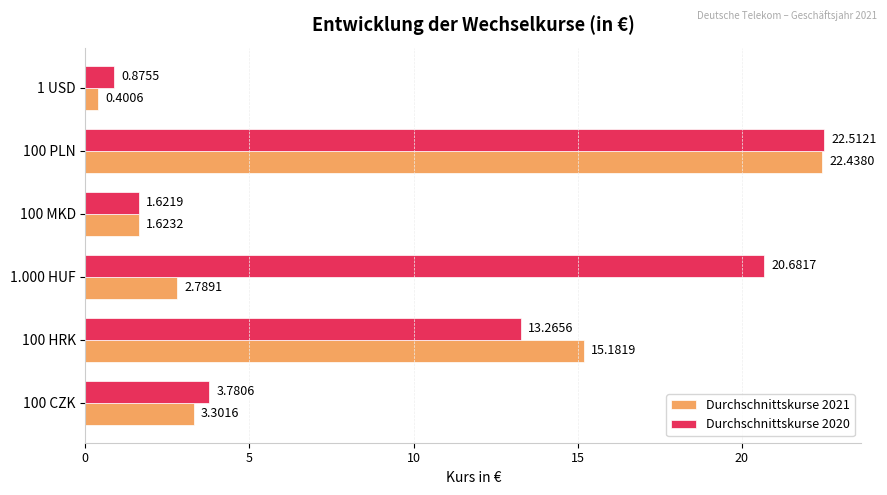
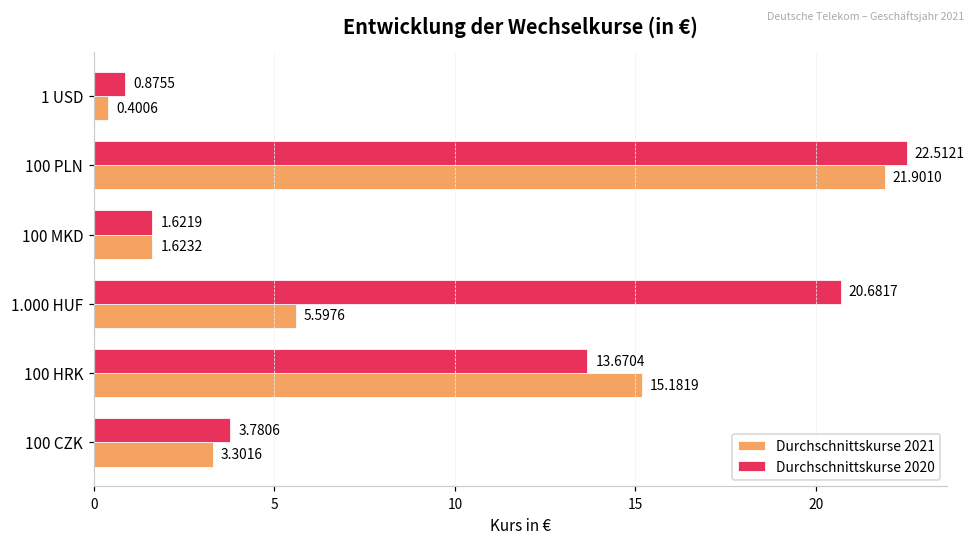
  {
    "Durchschnittskurse 2021": {
      "1 USD": 0.4006,
-     "100 PLN": 22.4380,
+     "100 PLN": 21.9010,
      "100 MKD": 1.6232,
-     "1.000 HUF": 2.7891,
+     "1.000 HUF": 5.5976,
      "100 HRK": 15.1819,
      "100 CZK": 3.3016
    },
    "Durchschnittskurse 2020": {
      "1 USD": 0.8755,
      "100 PLN": 22.5121,
      "100 MKD": 1.6219,
      "1.000 HUF": 20.6817,
-     "100 HRK": 13.2656,
+     "100 HRK": 13.6704,
      "100 CZK": 3.7806
    }
  }
